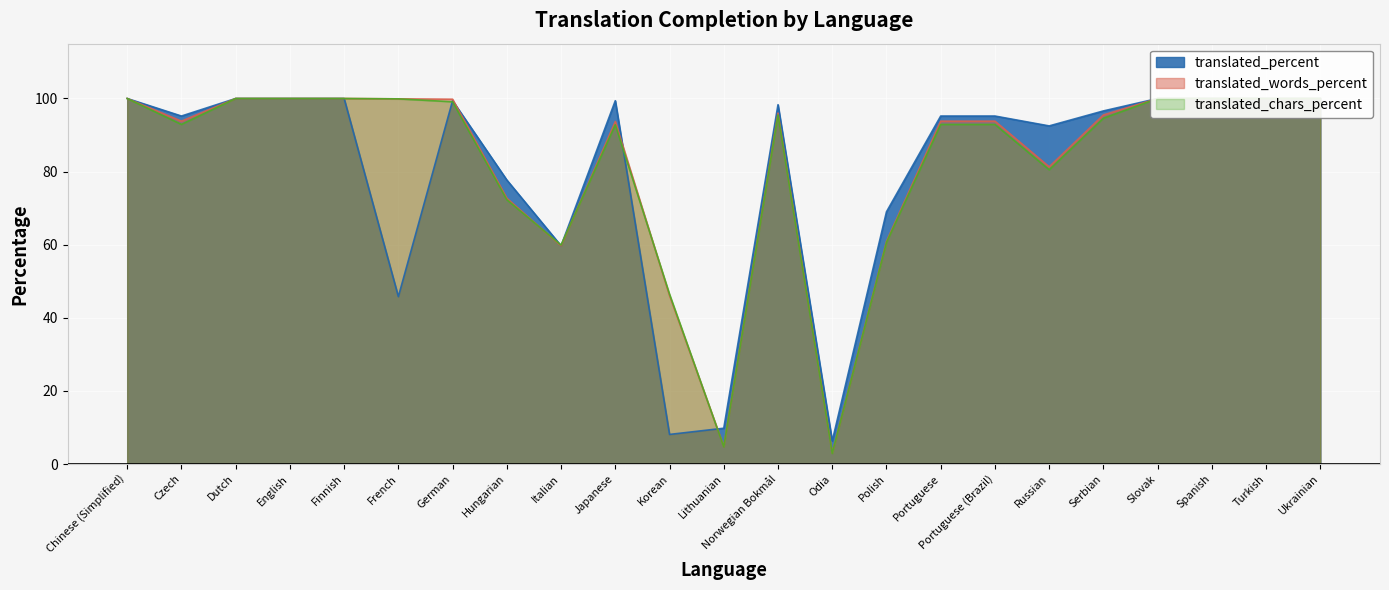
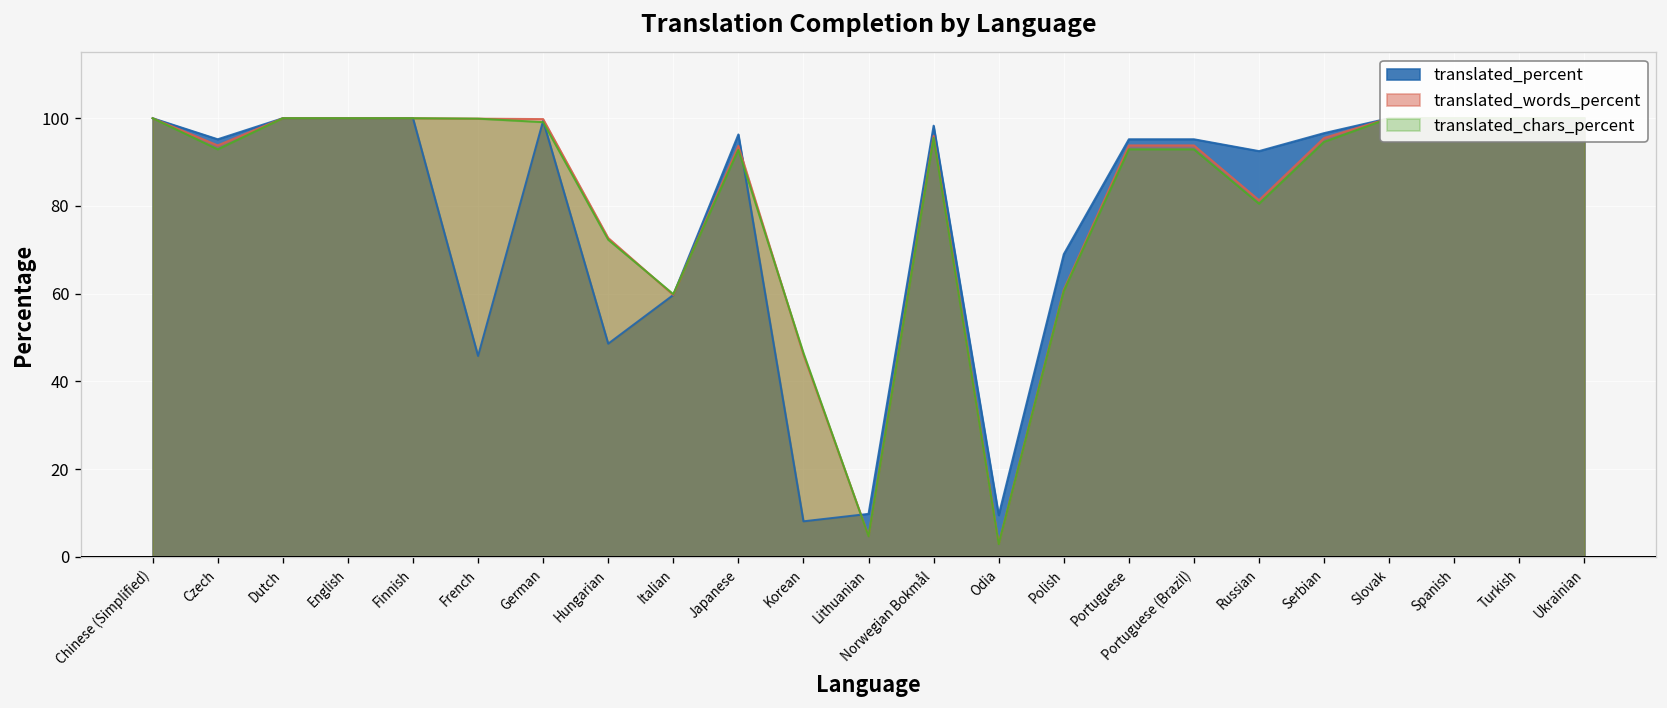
  {
    "translated_percent": {
      "Czech": 95,
      "French": 46,
-     "Hungarian": 78,
-     "Japanese": 99,
+     "Hungarian": 49,
+     "Japanese": 96,
      "Korean": 8,
      "Lithuanian": 10,
      "Norwegian Bokmål": 98,
-     "Odia": 6,
+     "Odia": 10,
      "Polish": 69,
      "Portuguese": 95,
      "Portuguese (Brazil)": 95,
      "Russian": 93,
      "Serbian": 97
    },
    "translated_words_percent": {
      "Czech": 94,
      "Japanese": 94,
      "Portuguese": 94,
      "Portuguese (Brazil)": 94,
      "Russian": 81,
      "Serbian": 96
    },
    "translated_chars_percent": {
      "Czech": 93,
      "Japanese": 93,
      "Portuguese": 93,
      "Portuguese (Brazil)": 93,
      "Russian": 81,
      "Serbian": 95
    }
  }
